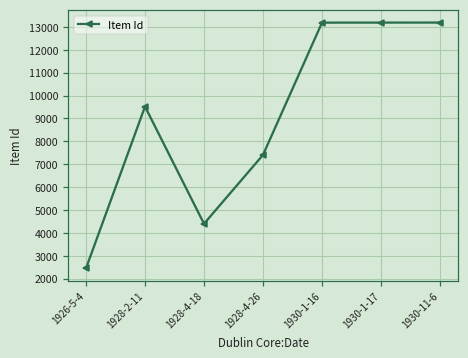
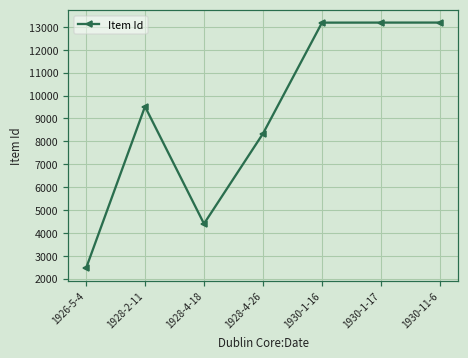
  {
    "1926-5-4": 2500,
    "1928-2-11": 9500,
    "1928-4-18": 4400,
-   "1928-4-26": 7400,
+   "1928-4-26": 8300,
    "1930-1-16": 13200,
    "1930-1-17": 13200,
    "1930-11-6": 13200
  }
